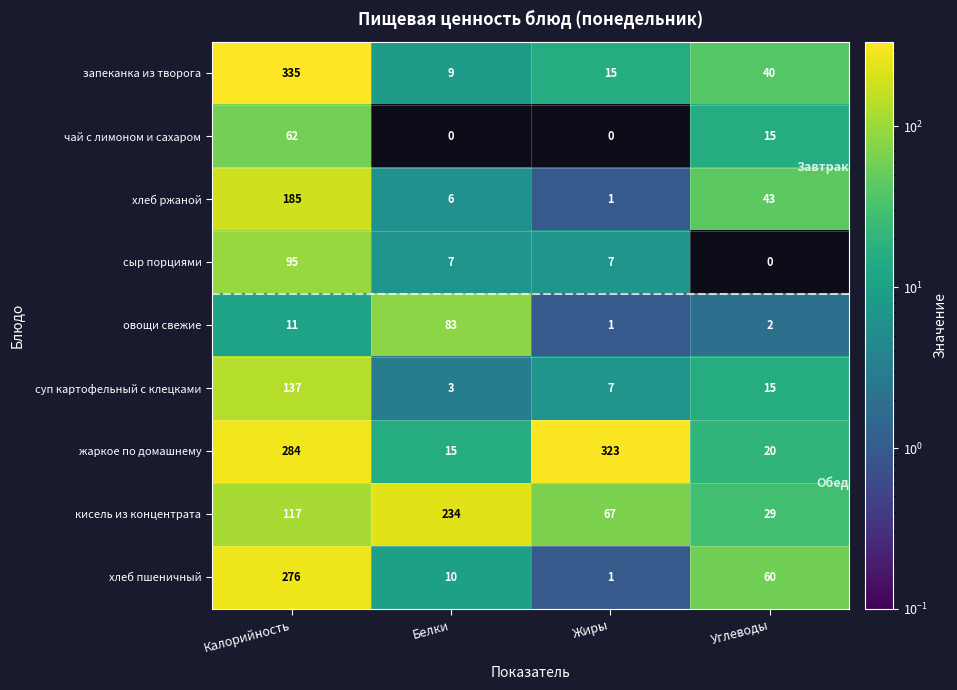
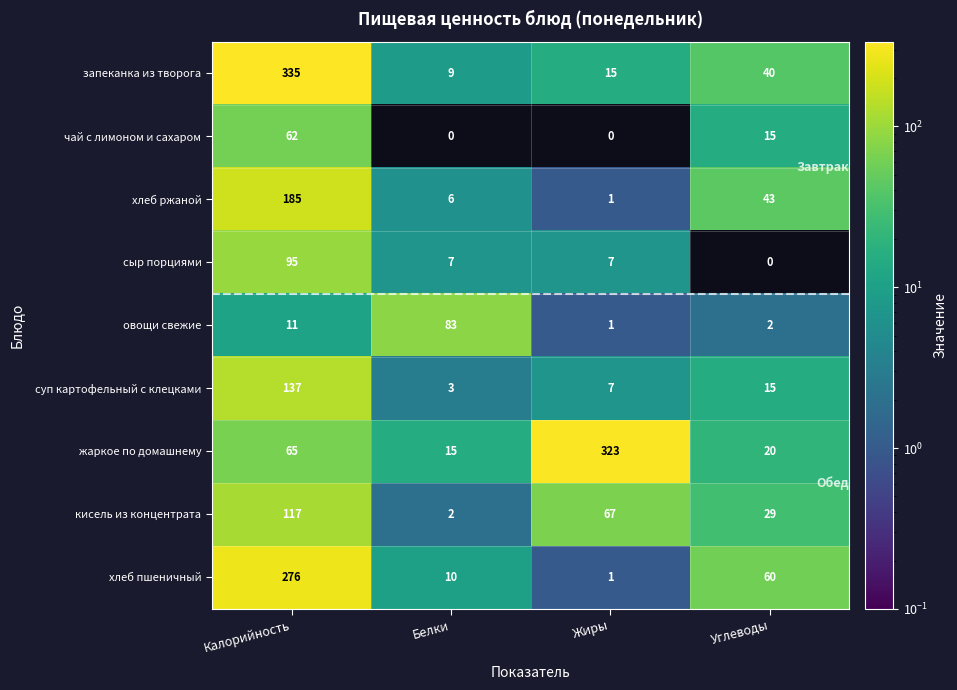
  {
    "запеканка из творога": {
      "Калорийность": 335,
      "Белки": 9,
      "Жиры": 15,
      "Углеводы": 40
    },
    "чай с лимоном и сахаром": {
      "Калорийность": 62,
      "Белки": 0,
      "Жиры": 0
    },
    "хлеб ржаной": {
      "Калорийность": 185,
      "Белки": 6,
      "Жиры": 1
    },
    "сыр порциями": {
      "Калорийность": 95,
      "Белки": 7,
      "Жиры": 7,
      "Углеводы": 0
    },
    "овощи свежие": {
      "Калорийность": 11,
      "Белки": 83,
      "Жиры": 1,
      "Углеводы": 2
    },
    "суп картофельный с клецками": {
      "Калорийность": 137,
      "Белки": 3,
      "Жиры": 7,
      "Углеводы": 15
    },
    "жаркое по домашнему": {
-     "Калорийность": 284,
+     "Калорийность": 65,
      "Белки": 15,
      "Жиры": 323
    },
    "кисель из концентрата": {
      "Калорийность": 117,
-     "Белки": 234,
+     "Белки": 2,
      "Жиры": 67
    },
    "хлеб пшеничный": {
      "Калорийность": 276,
      "Белки": 10,
      "Жиры": 1,
      "Углеводы": 60
    }
  }
